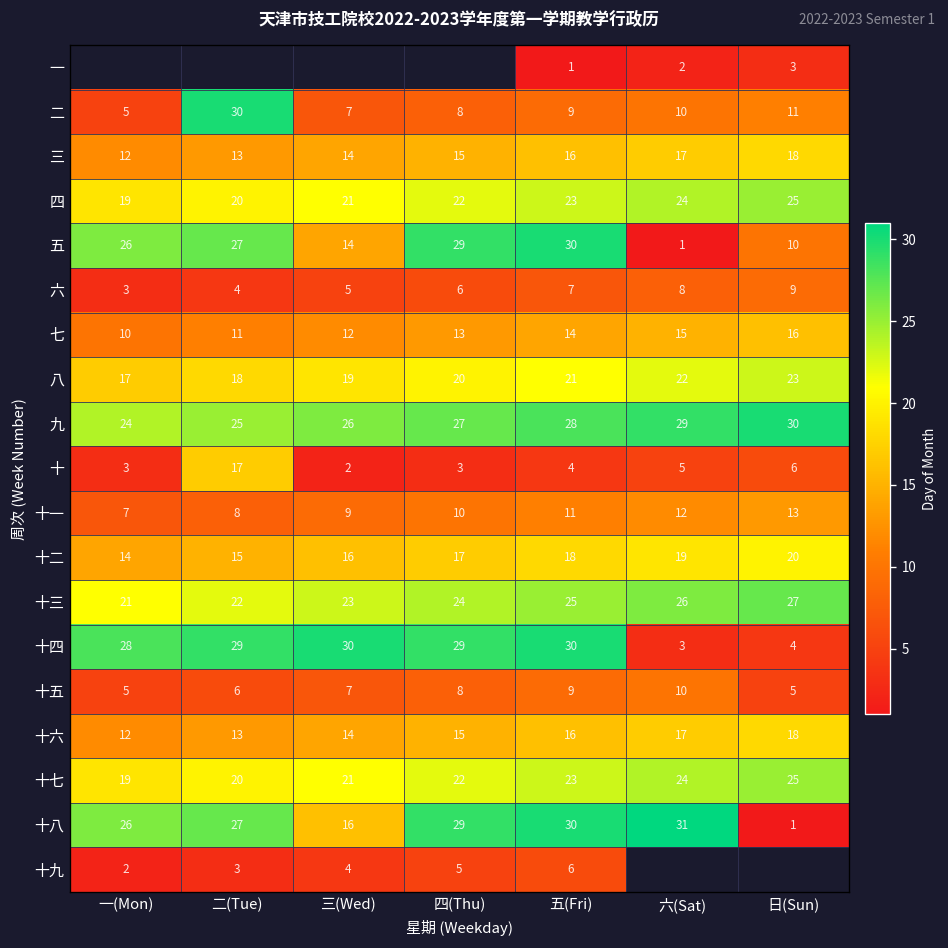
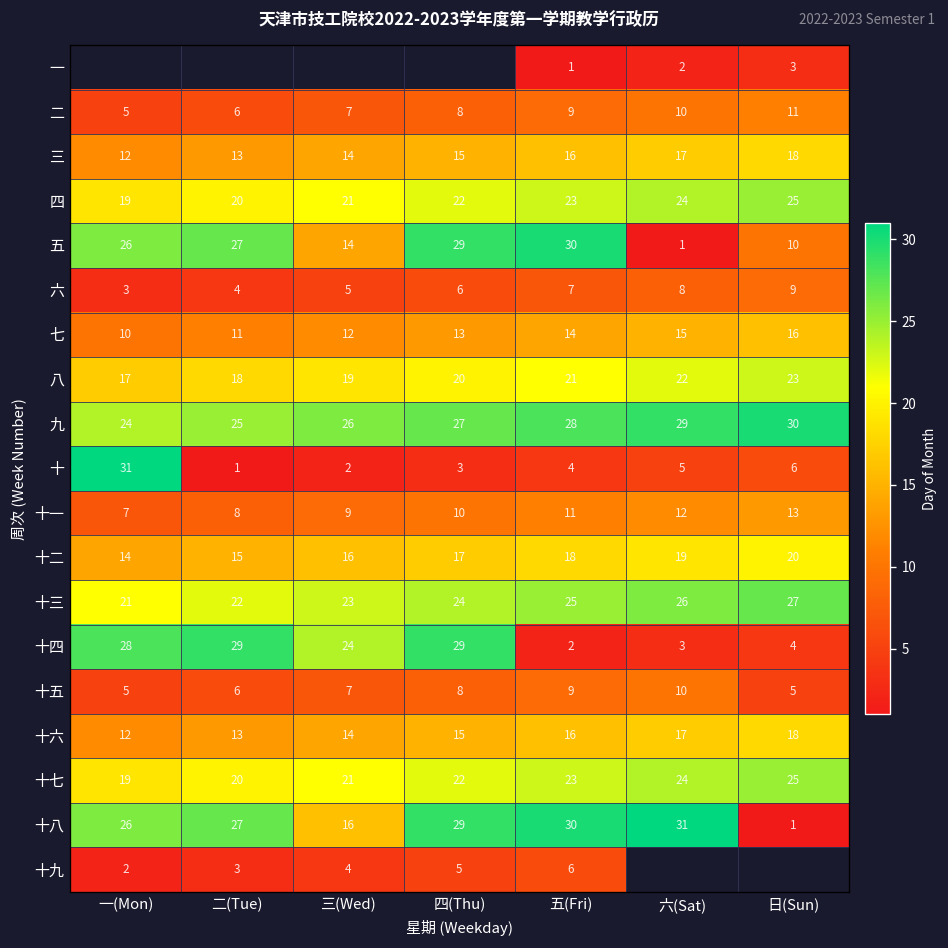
  {
    "一": {
      "五(Fri)": 1,
      "六(Sat)": 2,
      "日(Sun)": 3
    },
    "二": {
      "一(Mon)": 5,
-     "二(Tue)": 30,
+     "二(Tue)": 6,
      "三(Wed)": 7,
      "四(Thu)": 8,
      "五(Fri)": 9,
      "六(Sat)": 10,
      "日(Sun)": 11
    },
    "三": {
      "一(Mon)": 12,
      "二(Tue)": 13,
      "三(Wed)": 14,
      "四(Thu)": 15,
      "五(Fri)": 16,
      "六(Sat)": 17,
      "日(Sun)": 18
    },
    "四": {
      "一(Mon)": 19,
      "二(Tue)": 20,
      "三(Wed)": 21,
      "四(Thu)": 22,
      "五(Fri)": 23,
      "六(Sat)": 24,
      "日(Sun)": 25
    },
    "五": {
      "一(Mon)": 26,
      "二(Tue)": 27,
      "三(Wed)": 14,
      "四(Thu)": 29,
      "五(Fri)": 30,
      "六(Sat)": 1,
      "日(Sun)": 10
    },
    "六": {
      "一(Mon)": 3,
      "二(Tue)": 4,
      "三(Wed)": 5,
      "四(Thu)": 6,
      "五(Fri)": 7,
      "六(Sat)": 8,
      "日(Sun)": 9
    },
    "七": {
      "一(Mon)": 10,
      "二(Tue)": 11,
      "三(Wed)": 12,
      "四(Thu)": 13,
      "五(Fri)": 14,
      "六(Sat)": 15,
      "日(Sun)": 16
    },
    "八": {
      "一(Mon)": 17,
      "二(Tue)": 18,
      "三(Wed)": 19,
      "四(Thu)": 20,
      "五(Fri)": 21,
      "六(Sat)": 22,
      "日(Sun)": 23
    },
    "九": {
      "一(Mon)": 24,
      "二(Tue)": 25,
      "三(Wed)": 26,
      "四(Thu)": 27,
      "五(Fri)": 28,
      "六(Sat)": 29,
      "日(Sun)": 30
    },
    "十": {
-     "一(Mon)": 3,
-     "二(Tue)": 17,
+     "一(Mon)": 31,
+     "二(Tue)": 1,
      "三(Wed)": 2,
      "四(Thu)": 3,
      "五(Fri)": 4,
      "六(Sat)": 5,
      "日(Sun)": 6
    },
    "十一": {
      "一(Mon)": 7,
      "二(Tue)": 8,
      "三(Wed)": 9,
      "四(Thu)": 10,
      "五(Fri)": 11,
      "六(Sat)": 12,
      "日(Sun)": 13
    },
    "十二": {
      "一(Mon)": 14,
      "二(Tue)": 15,
      "三(Wed)": 16,
      "四(Thu)": 17,
      "五(Fri)": 18,
      "六(Sat)": 19,
      "日(Sun)": 20
    },
    "十三": {
      "一(Mon)": 21,
      "二(Tue)": 22,
      "三(Wed)": 23,
      "四(Thu)": 24,
      "五(Fri)": 25,
      "六(Sat)": 26,
      "日(Sun)": 27
    },
    "十四": {
      "一(Mon)": 28,
      "二(Tue)": 29,
-     "三(Wed)": 30,
+     "三(Wed)": 24,
      "四(Thu)": 29,
-     "五(Fri)": 30,
+     "五(Fri)": 2,
      "六(Sat)": 3,
      "日(Sun)": 4
    },
    "十五": {
      "一(Mon)": 5,
      "二(Tue)": 6,
      "三(Wed)": 7,
      "四(Thu)": 8,
      "五(Fri)": 9,
      "六(Sat)": 10,
      "日(Sun)": 5
    },
    "十六": {
      "一(Mon)": 12,
      "二(Tue)": 13,
      "三(Wed)": 14,
      "四(Thu)": 15,
      "五(Fri)": 16,
      "六(Sat)": 17,
      "日(Sun)": 18
    },
    "十七": {
      "一(Mon)": 19,
      "二(Tue)": 20,
      "三(Wed)": 21,
      "四(Thu)": 22,
      "五(Fri)": 23,
      "六(Sat)": 24,
      "日(Sun)": 25
    },
    "十八": {
      "一(Mon)": 26,
      "二(Tue)": 27,
      "三(Wed)": 16,
      "四(Thu)": 29,
      "五(Fri)": 30,
      "六(Sat)": 31,
      "日(Sun)": 1
    },
    "十九": {
      "一(Mon)": 2,
      "二(Tue)": 3,
      "三(Wed)": 4,
      "四(Thu)": 5,
      "五(Fri)": 6
    }
  }
